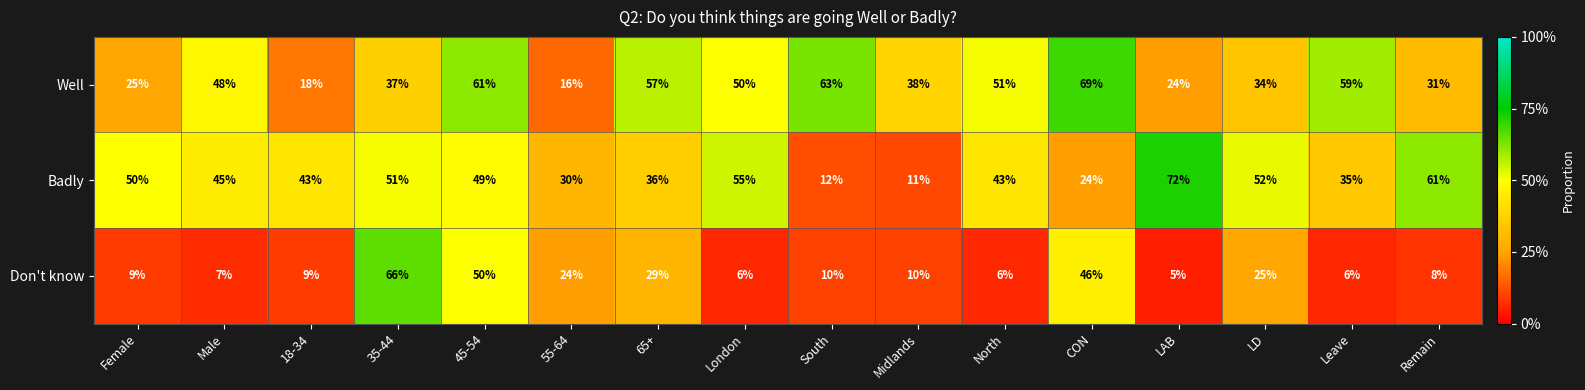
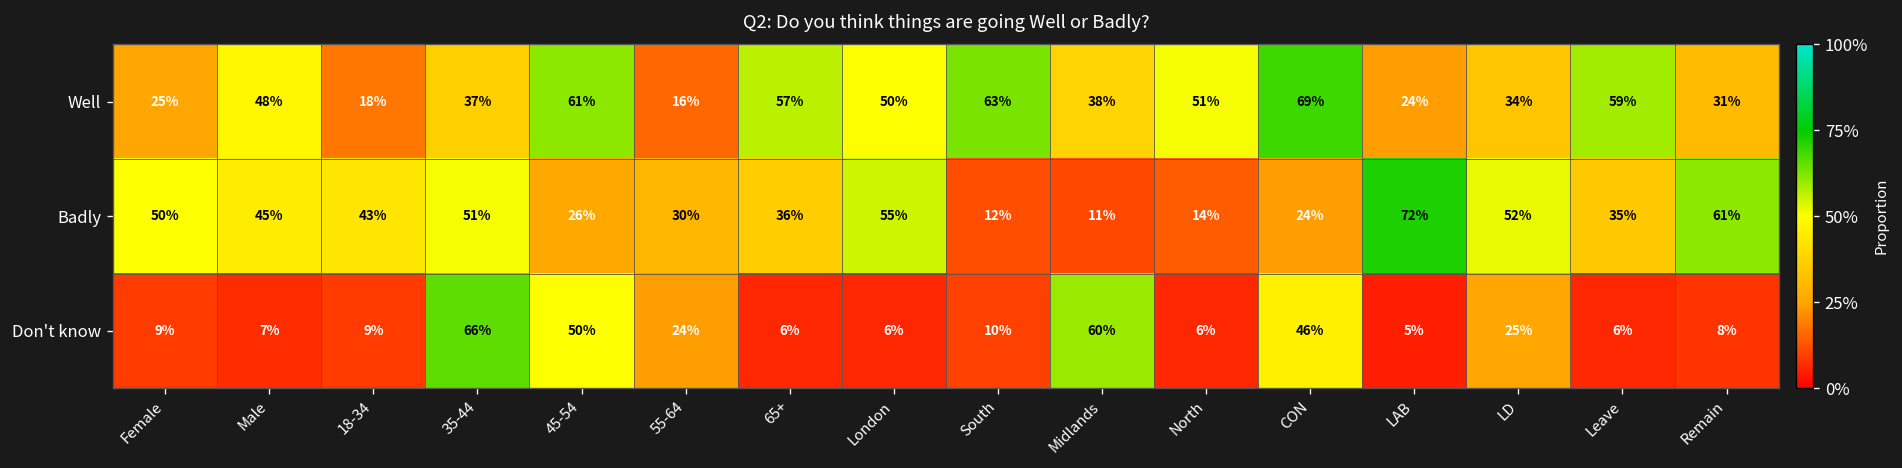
  {
    "Well": {
      "Female": "25%",
      "Male": "48%",
      "18-34": "18%",
      "35-44": "37%",
      "45-54": "61%",
      "55-64": "16%",
      "65+": "57%",
      "London": "50%",
      "South": "63%",
      "Midlands": "38%",
      "North": "51%",
      "CON": "69%",
      "LAB": "24%",
      "LD": "34%",
      "Leave": "59%",
      "Remain": "31%"
    },
    "Badly": {
      "Female": "50%",
      "Male": "45%",
      "18-34": "43%",
      "35-44": "51%",
-     "45-54": "49%",
+     "45-54": "26%",
      "55-64": "30%",
      "65+": "36%",
      "London": "55%",
      "South": "12%",
      "Midlands": "11%",
-     "North": "43%",
+     "North": "14%",
      "CON": "24%",
      "LAB": "72%",
      "LD": "52%",
      "Leave": "35%",
      "Remain": "61%"
    },
    "Don't know": {
      "Female": "9%",
      "Male": "7%",
      "18-34": "9%",
      "35-44": "66%",
      "45-54": "50%",
      "55-64": "24%",
-     "65+": "29%",
+     "65+": "6%",
      "London": "6%",
      "South": "10%",
-     "Midlands": "10%",
+     "Midlands": "60%",
      "North": "6%",
      "CON": "46%",
      "LAB": "5%",
      "LD": "25%",
      "Leave": "6%",
      "Remain": "8%"
    }
  }
